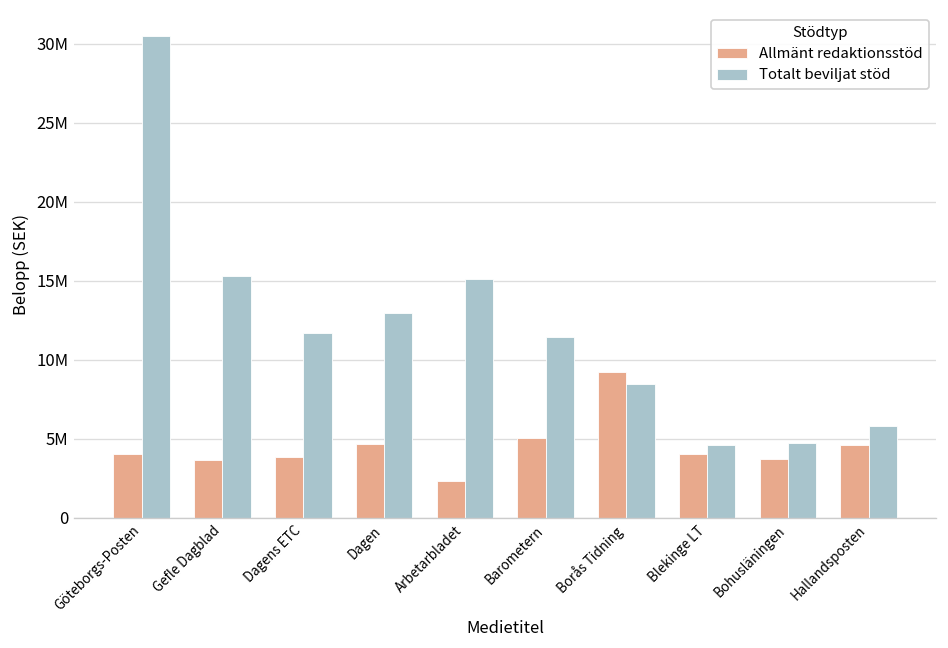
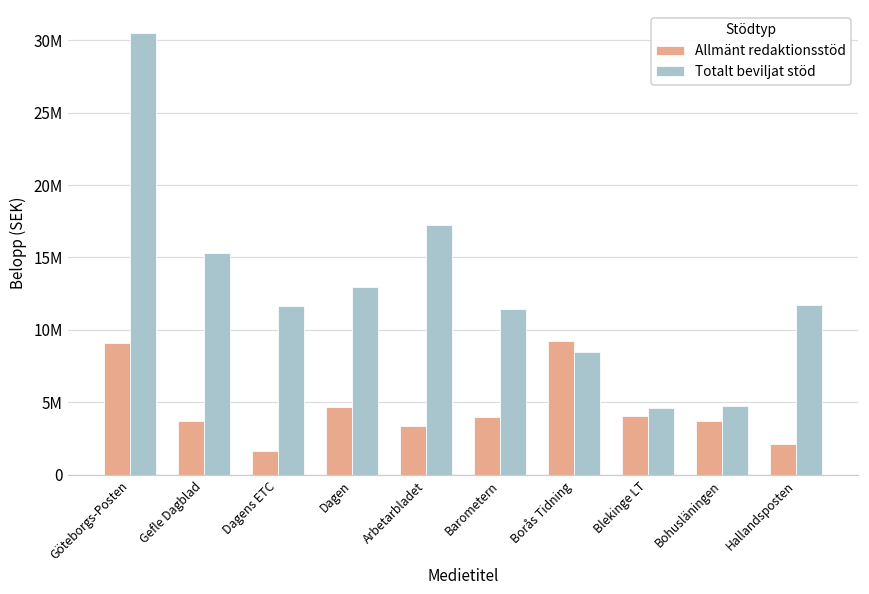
  {
    "Allmänt redaktionsstöd": {
-     "Göteborgs-Posten": 4100000,
+     "Göteborgs-Posten": 9100000,
      "Gefle Dagblad": 3700000,
-     "Dagens ETC": 3800000,
+     "Dagens ETC": 1600000,
      "Dagen": 4700000,
-     "Arbetarbladet": 2300000,
-     "Barometern": 5100000,
+     "Arbetarbladet": 3300000,
+     "Barometern": 4000000,
      "Borås Tidning": 9300000,
      "Blekinge LT": 4000000,
      "Bohusläningen": 3700000,
-     "Hallandsposten": 4600000
+     "Hallandsposten": 2100000
    },
    "Totalt beviljat stöd": {
      "Göteborgs-Posten": 30500000,
      "Gefle Dagblad": 15300000,
      "Dagens ETC": 11700000,
      "Dagen": 13000000,
-     "Arbetarbladet": 15100000,
+     "Arbetarbladet": 17200000,
      "Barometern": 11400000,
      "Borås Tidning": 8500000,
      "Blekinge LT": 4600000,
      "Bohusläningen": 4700000,
-     "Hallandsposten": 5800000
+     "Hallandsposten": 11700000
    }
  }
